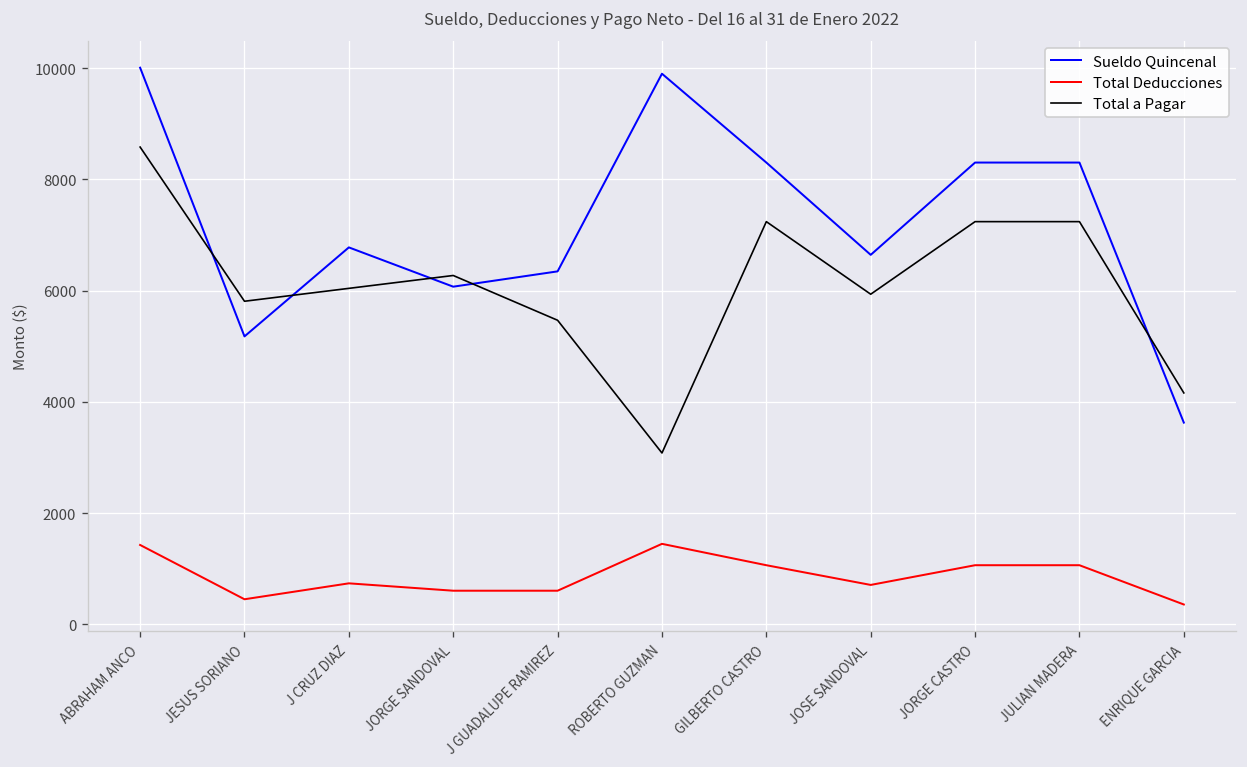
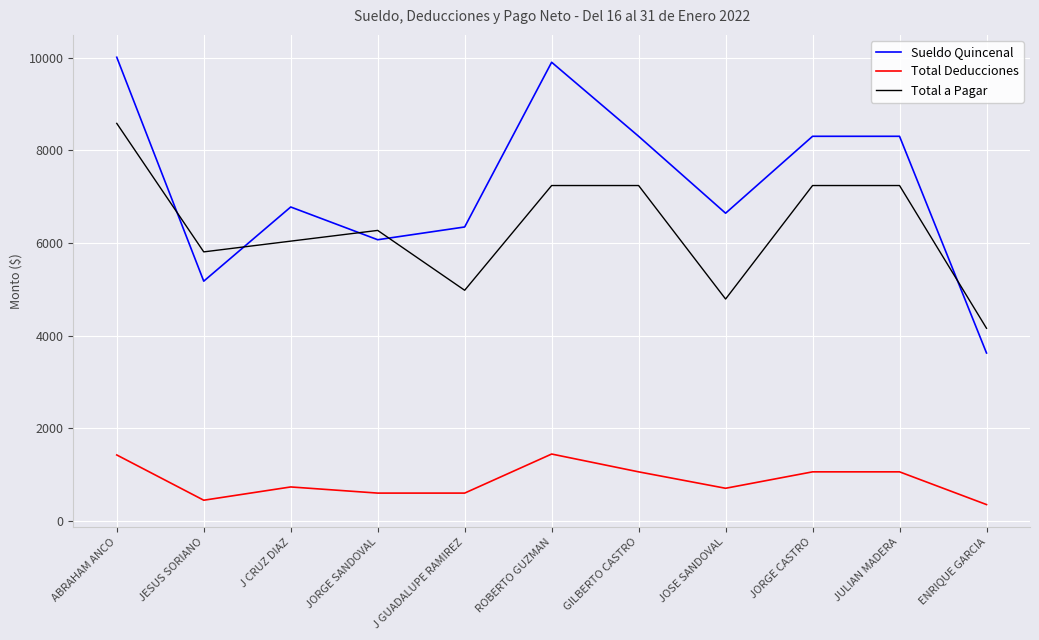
  {
    "Sueldo Quincenal": {
      "ABRAHAM ANCO": 10000,
      "JESUS SORIANO": 5200,
      "J CRUZ DIAZ": 6800,
      "JORGE SANDOVAL": 6100,
      "J GUADALUPE RAMIREZ": 6300,
      "ROBERTO GUZMAN": 9900,
      "GILBERTO CASTRO": 8300,
      "JOSE SANDOVAL": 6600,
      "JORGE CASTRO": 8300,
      "JULIAN MADERA": 8300,
      "ENRIQUE GARCIA": 3600
    },
    "Total Deducciones": {
      "ABRAHAM ANCO": 1400,
      "JESUS SORIANO": 500,
      "J CRUZ DIAZ": 700,
      "JORGE SANDOVAL": 600,
      "J GUADALUPE RAMIREZ": 600,
      "ROBERTO GUZMAN": 1400,
      "GILBERTO CASTRO": 1100,
      "JOSE SANDOVAL": 700,
      "JORGE CASTRO": 1100,
      "JULIAN MADERA": 1100,
      "ENRIQUE GARCIA": 400
    },
    "Total a Pagar": {
      "ABRAHAM ANCO": 8600,
      "JESUS SORIANO": 5800,
      "J CRUZ DIAZ": 6000,
      "JORGE SANDOVAL": 6300,
-     "J GUADALUPE RAMIREZ": 5500,
-     "ROBERTO GUZMAN": 3100,
+     "J GUADALUPE RAMIREZ": 5000,
+     "ROBERTO GUZMAN": 7200,
      "GILBERTO CASTRO": 7200,
-     "JOSE SANDOVAL": 5900,
+     "JOSE SANDOVAL": 4800,
      "JORGE CASTRO": 7200,
      "JULIAN MADERA": 7200,
      "ENRIQUE GARCIA": 4200
    }
  }
